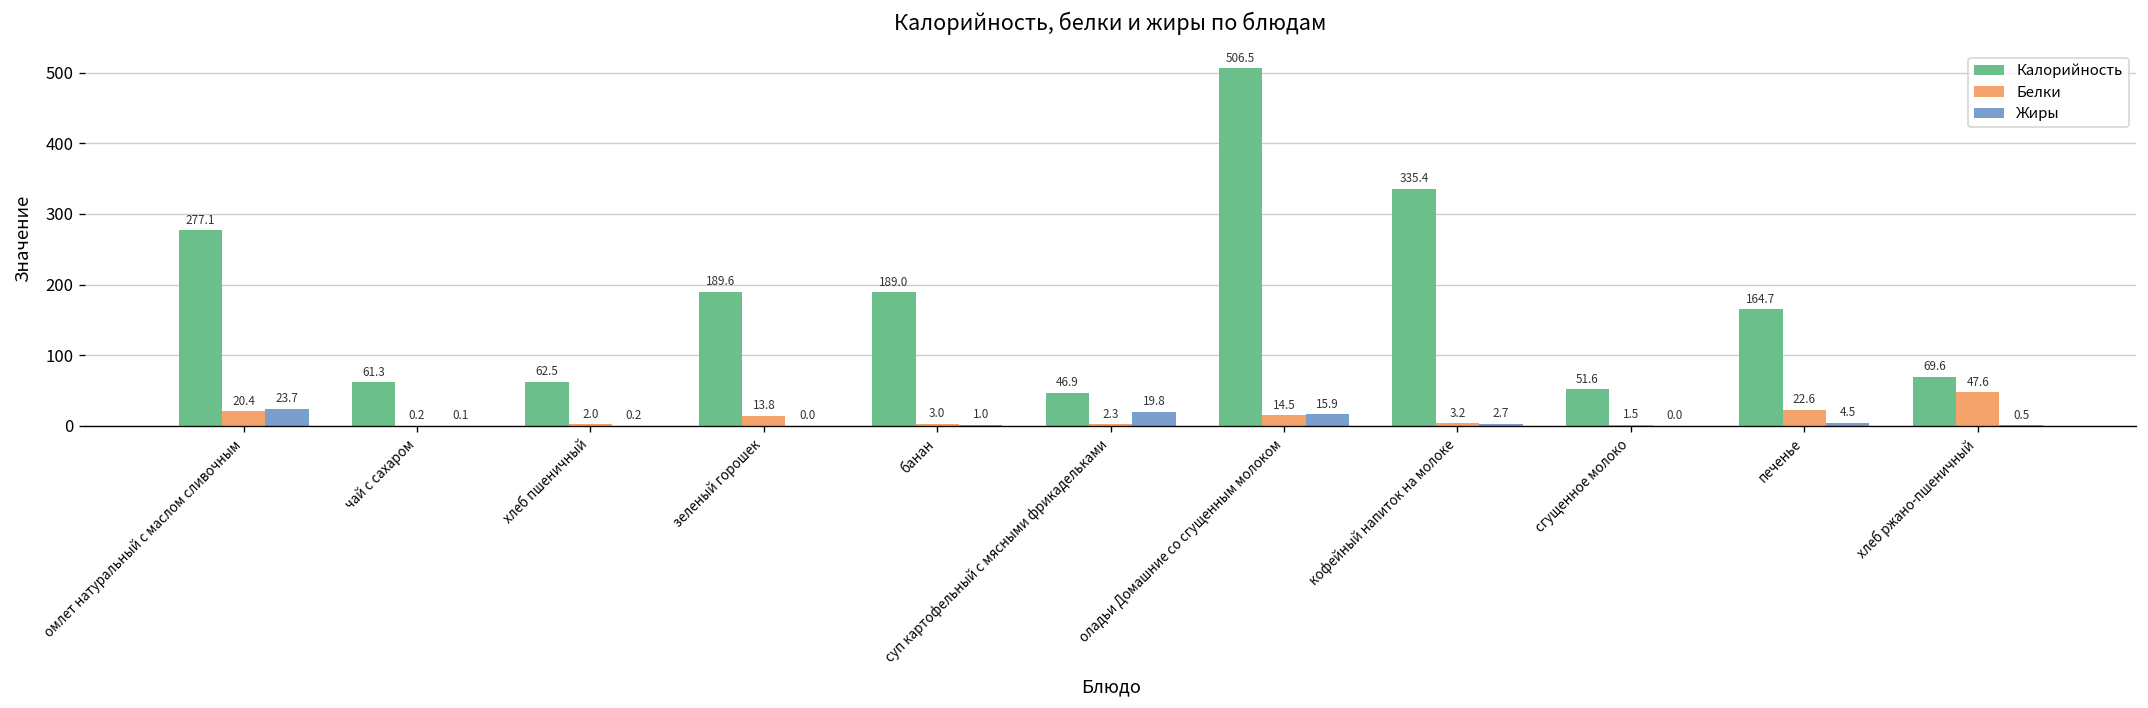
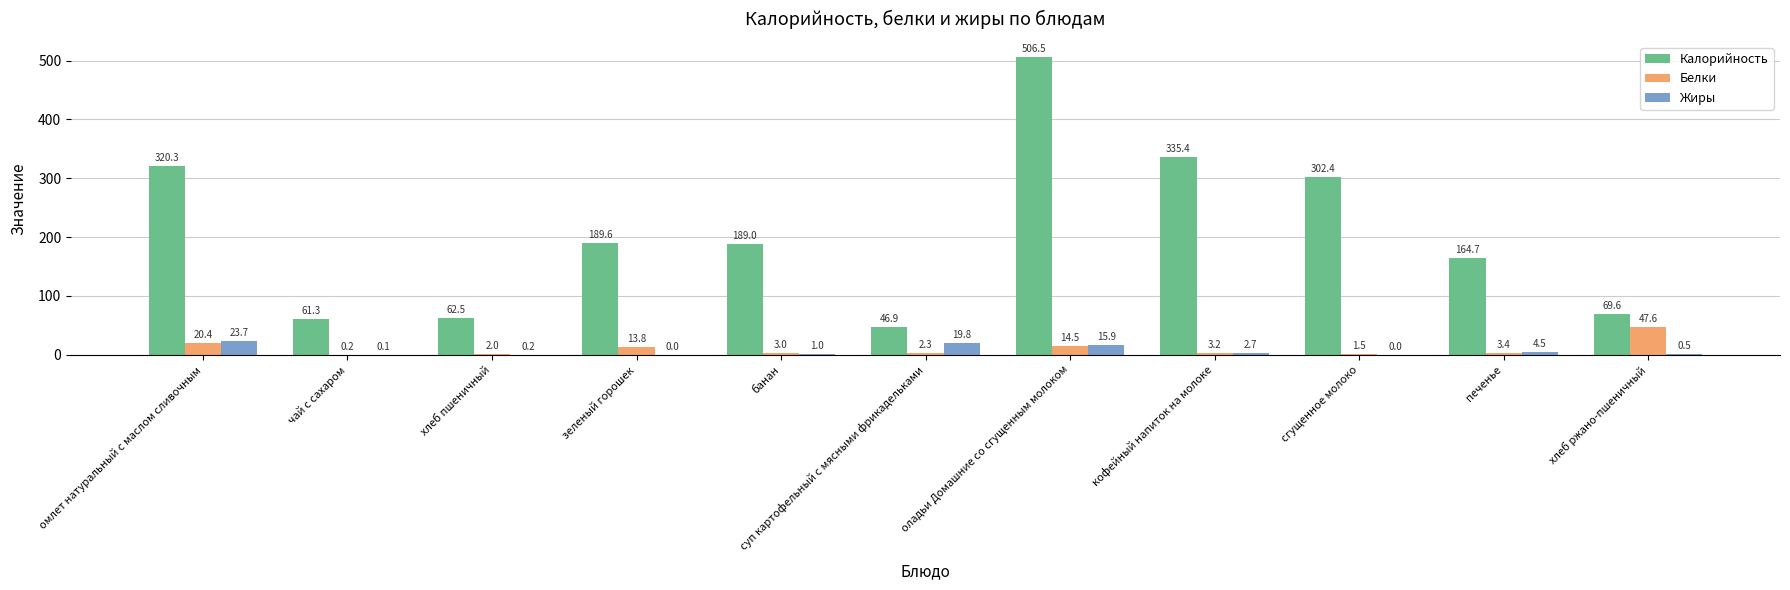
  {
    "Калорийность": {
-     "омлет натуральный с маслом сливочным": 277.1,
+     "омлет натуральный с маслом сливочным": 320.3,
      "чай с сахаром": 61.3,
      "хлеб пшеничный": 62.5,
      "зеленый горошек": 189.6,
      "банан": 189.0,
      "суп картофельный с мясными фрикадельками": 46.9,
      "оладьи Домашние со сгущенным молоком": 506.5,
      "кофейный напиток на молоке": 335.4,
-     "сгущенное молоко": 51.6,
+     "сгущенное молоко": 302.4,
      "печенье": 164.7,
      "хлеб ржано-пшеничный": 69.6
    },
    "Белки": {
      "омлет натуральный с маслом сливочным": 20.4,
      "чай с сахаром": 0.2,
      "хлеб пшеничный": 2.0,
      "зеленый горошек": 13.8,
      "банан": 3.0,
      "суп картофельный с мясными фрикадельками": 2.3,
      "оладьи Домашние со сгущенным молоком": 14.5,
      "кофейный напиток на молоке": 3.2,
      "сгущенное молоко": 1.5,
-     "печенье": 22.6,
+     "печенье": 3.4,
      "хлеб ржано-пшеничный": 47.6
    },
    "Жиры": {
      "омлет натуральный с маслом сливочным": 23.7,
      "чай с сахаром": 0.1,
      "хлеб пшеничный": 0.2,
      "зеленый горошек": 0.0,
      "банан": 1.0,
      "суп картофельный с мясными фрикадельками": 19.8,
      "оладьи Домашние со сгущенным молоком": 15.9,
      "кофейный напиток на молоке": 2.7,
      "сгущенное молоко": 0.0,
      "печенье": 4.5,
      "хлеб ржано-пшеничный": 0.5
    }
  }
